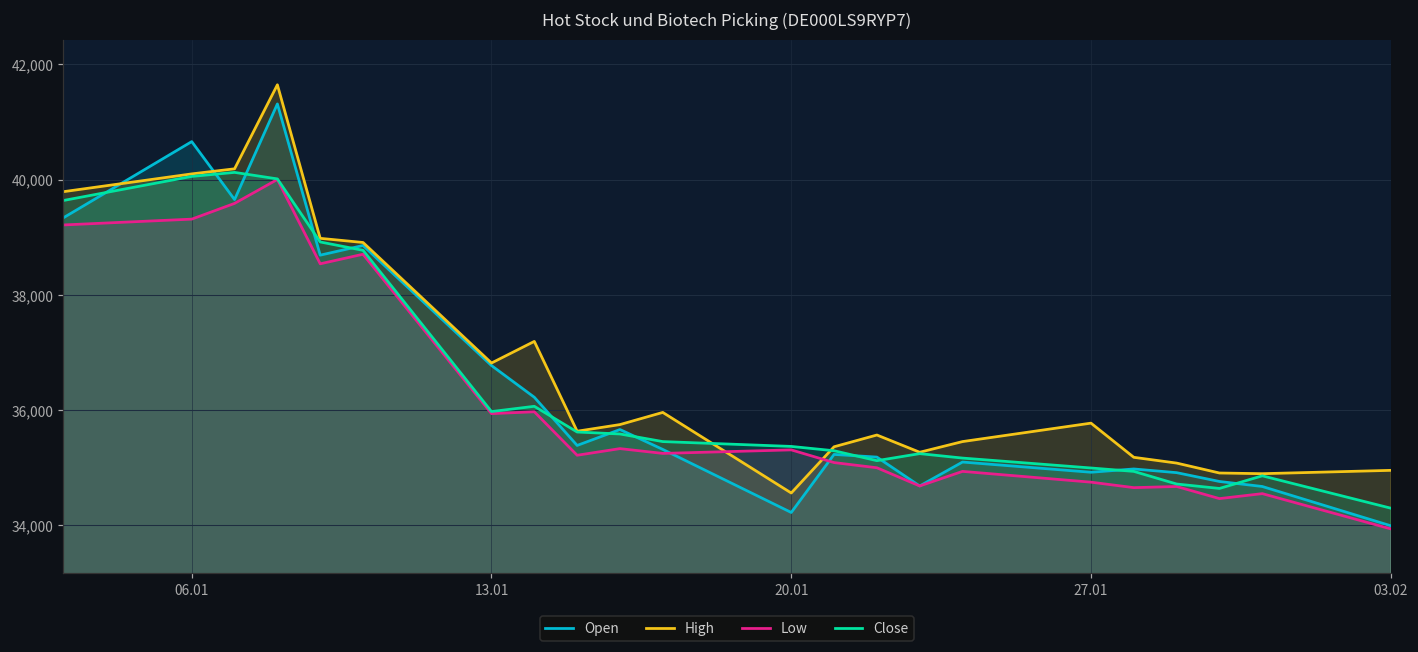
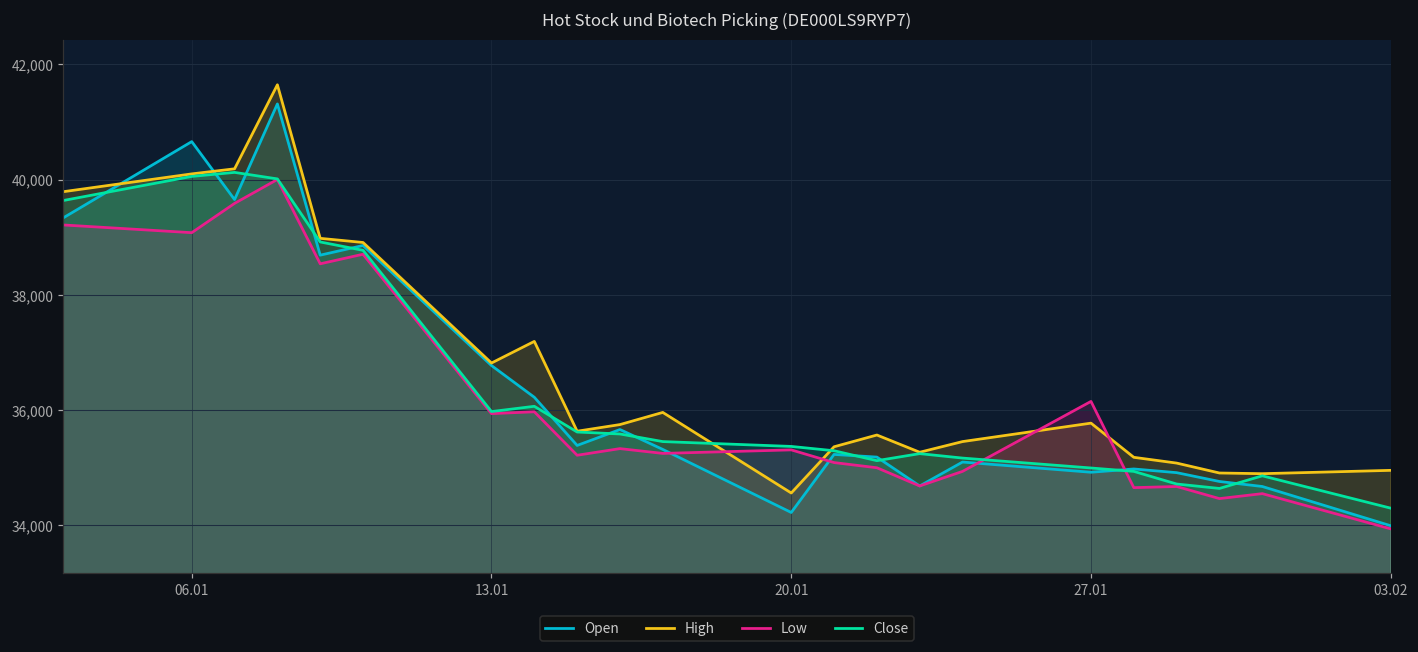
  {
    "Open": {
      "06.01": "40,700",
      "20.01": "34,200",
      "27.01": "34,900",
      "03.02": "34,000"
    },
    "High": {
      "20.01": "34,600",
      "27.01": "35,800",
      "03.02": "35,000"
    },
    "Low": {
-     "06.01": "39,300",
+     "06.01": "39,100",
      "20.01": "35,300",
-     "27.01": "34,800",
+     "27.01": "36,200",
      "03.02": "33,900"
    },
    "Close": {
      "20.01": "35,400",
      "27.01": "35,000",
      "03.02": "34,300"
    }
  }
